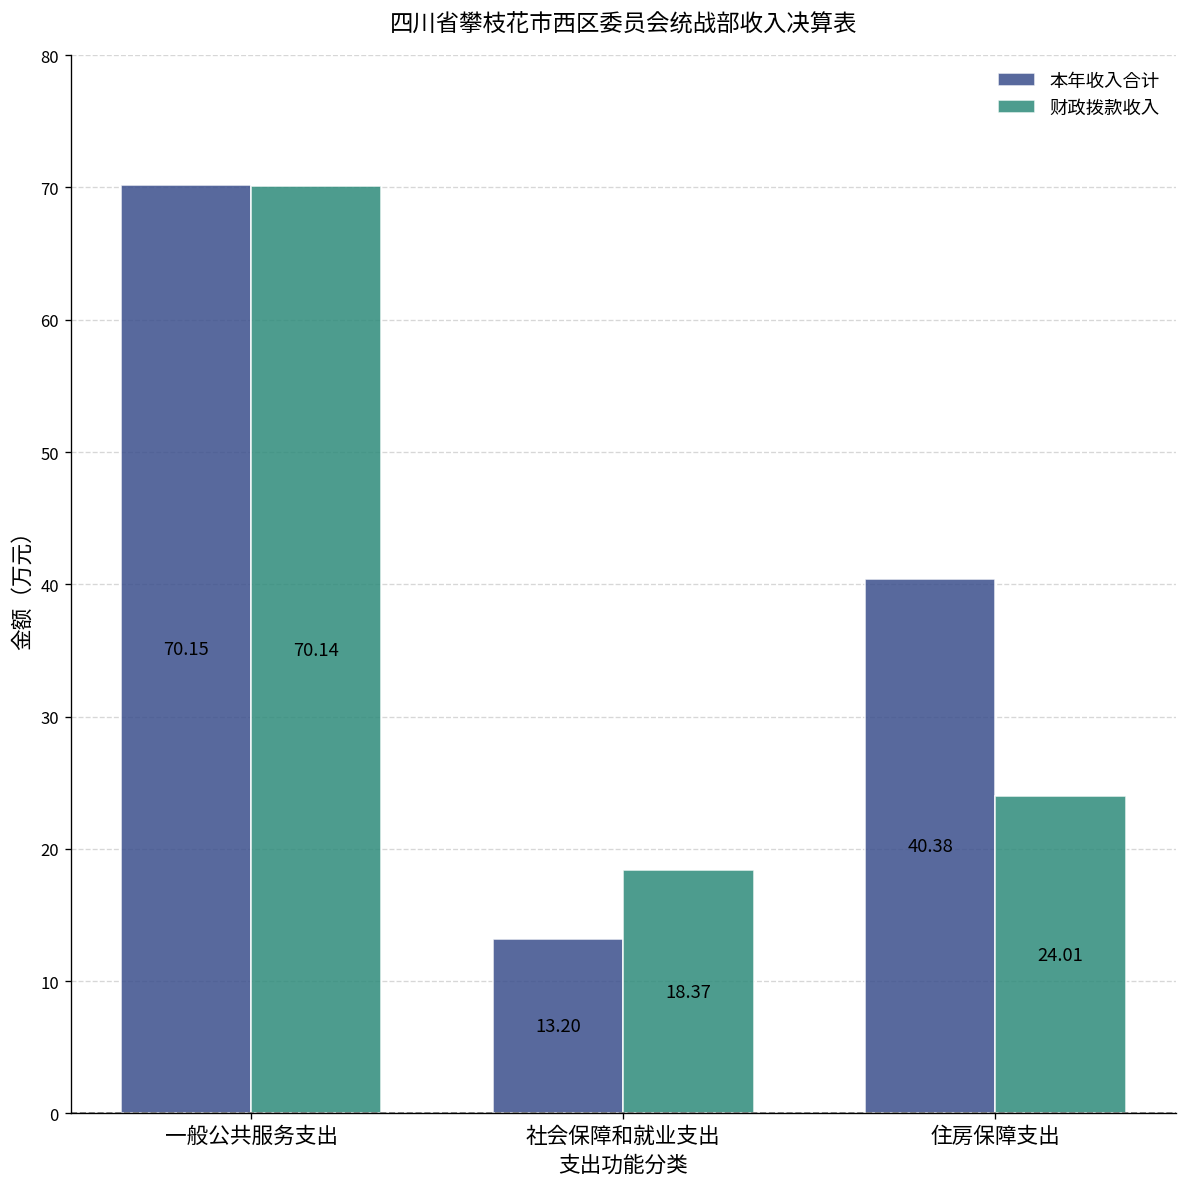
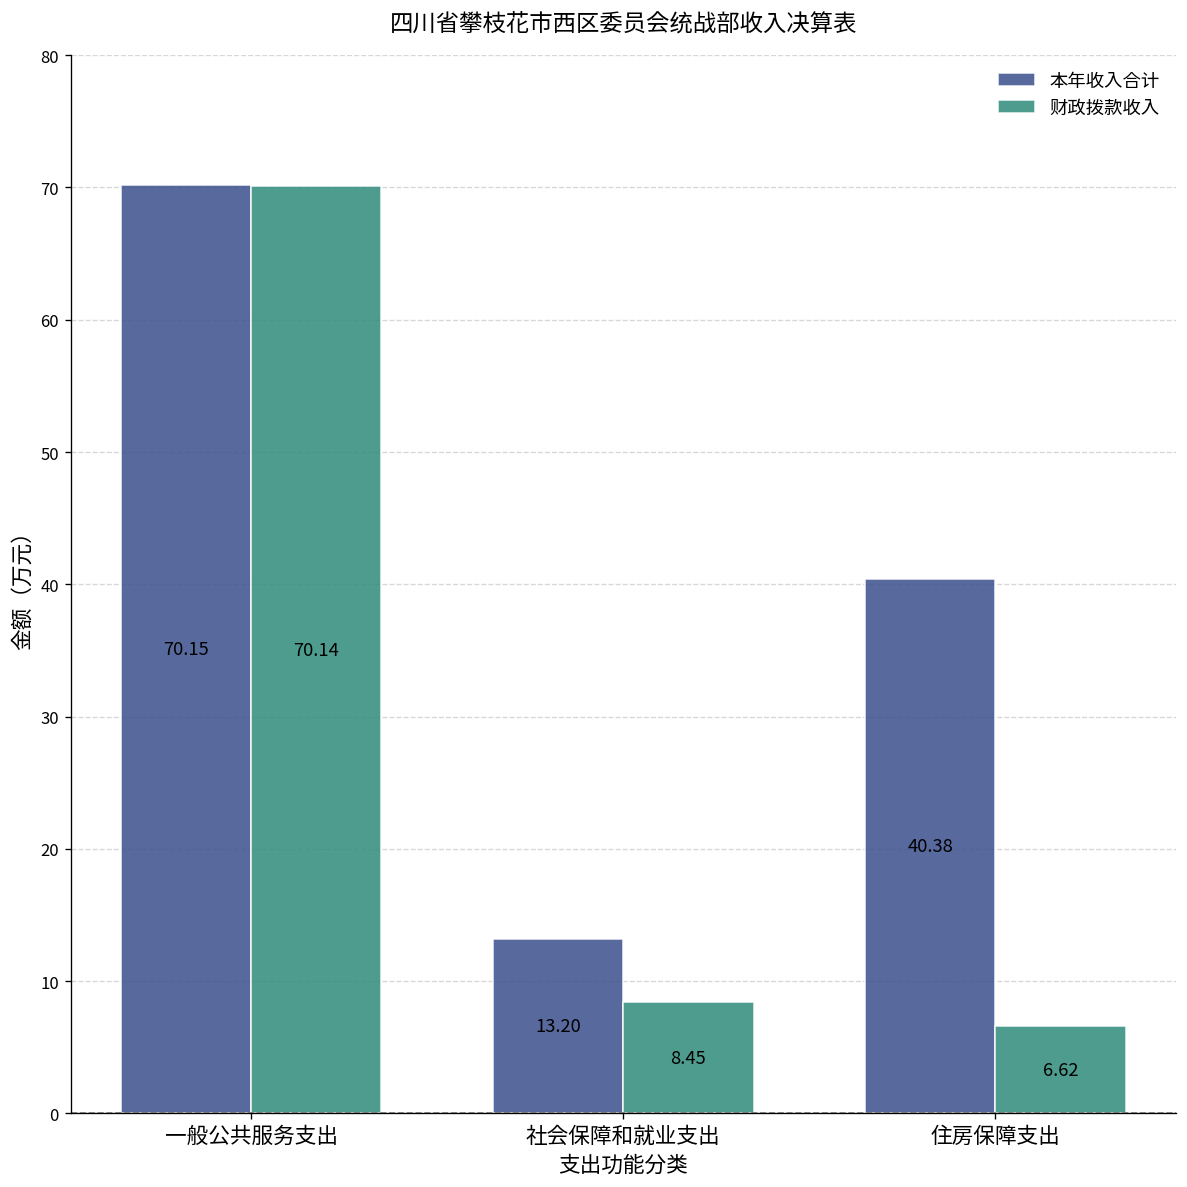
  {
    "本年收入合计": {
      "一般公共服务支出": 70.15,
      "社会保障和就业支出": 13.20,
      "住房保障支出": 40.38
    },
    "财政拨款收入": {
      "一般公共服务支出": 70.14,
-     "社会保障和就业支出": 18.37,
-     "住房保障支出": 24.01
+     "社会保障和就业支出": 8.45,
+     "住房保障支出": 6.62
    }
  }
